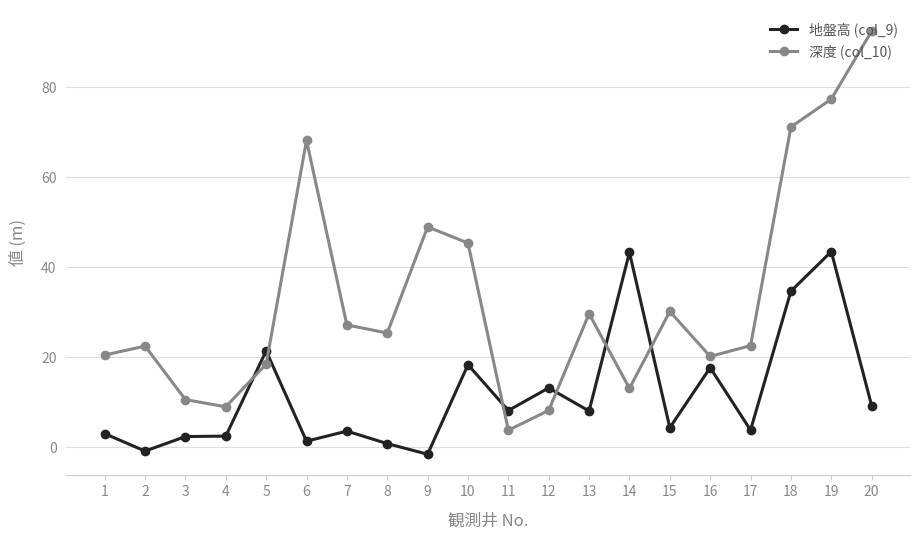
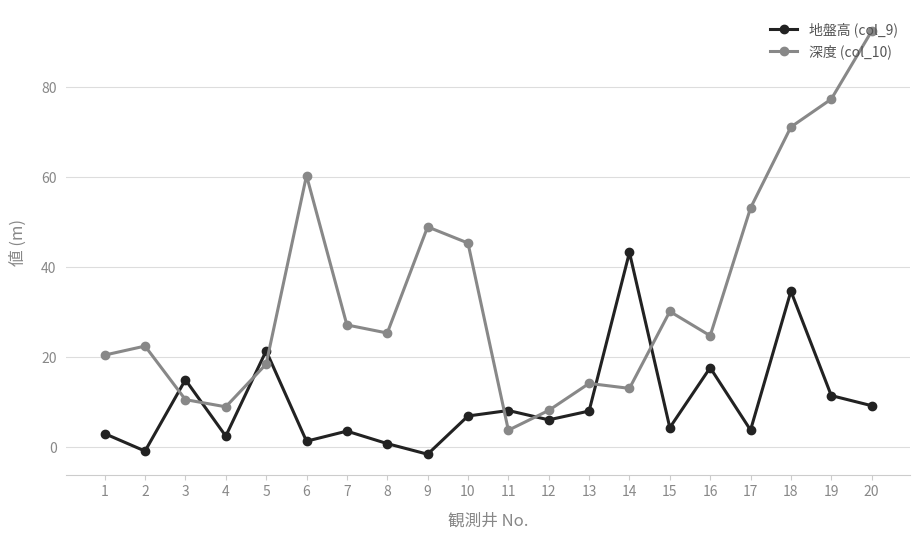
  {
    "地盤高 (col_9)": {
      "1": 3,
      "2": -1,
-     "3": 2,
+     "3": 15,
      "4": 2,
      "5": 21,
      "6": 1,
      "7": 4,
      "8": 1,
      "9": -2,
-     "10": 18,
+     "10": 7,
      "11": 8,
-     "12": 13,
+     "12": 6,
      "13": 8,
      "14": 43,
      "15": 4,
      "16": 18,
      "17": 4,
      "18": 35,
-     "19": 44,
+     "19": 12,
      "20": 9
    },
    "深度 (col_10)": {
      "1": 21,
      "2": 23,
      "3": 11,
      "4": 9,
      "5": 19,
-     "6": 68,
+     "6": 60,
      "7": 27,
      "8": 25,
      "9": 49,
      "10": 45,
      "11": 4,
      "12": 8,
-     "13": 30,
+     "13": 14,
      "14": 13,
      "15": 30,
-     "16": 20,
-     "17": 23,
+     "16": 25,
+     "17": 53,
      "18": 71,
      "19": 77,
      "20": 93
    }
  }
